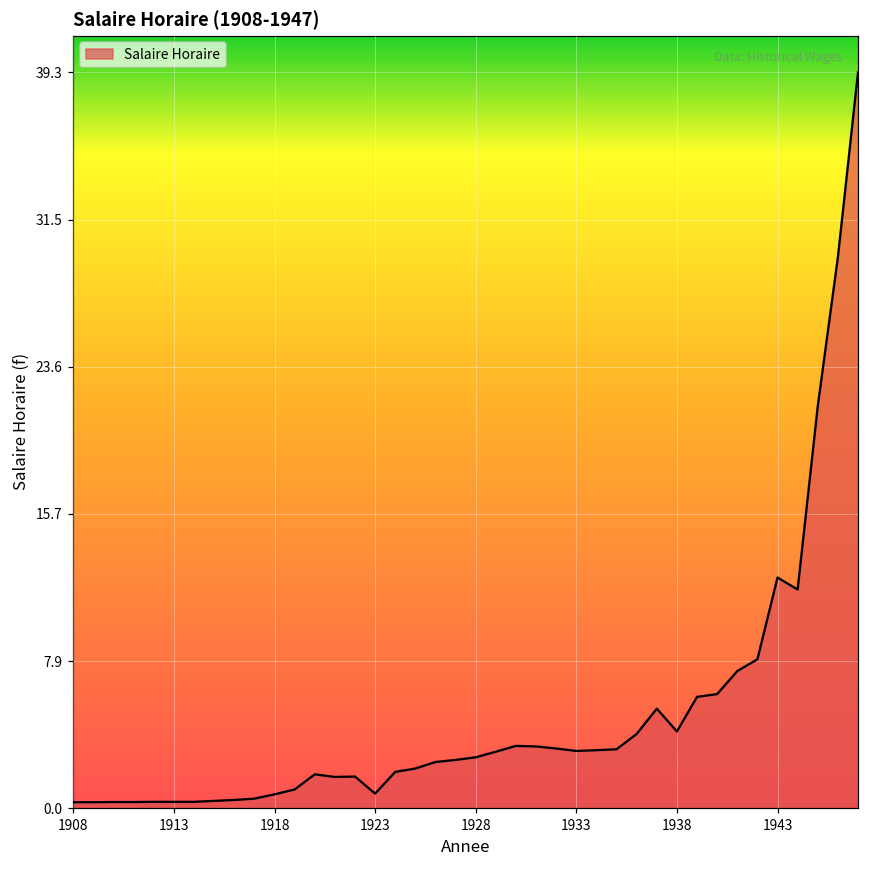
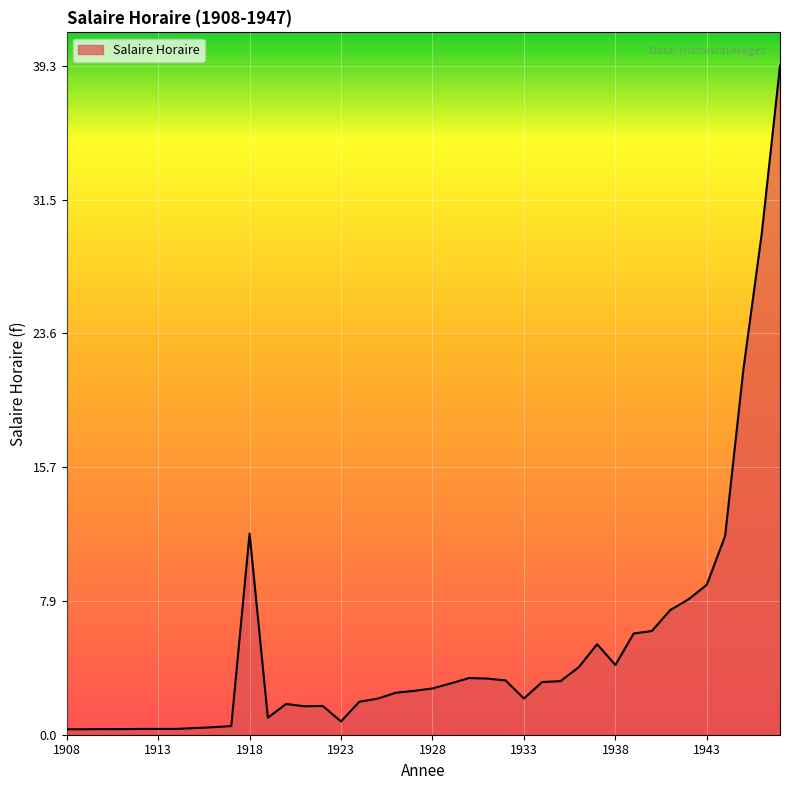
  {
    "1908": 0.3,
    "1913": 0.3,
-   "1918": 0.7,
+   "1918": 11.8,
    "1923": 0.8,
    "1928": 2.7,
-   "1933": 3.1,
+   "1933": 2.1,
    "1938": 4.1,
-   "1943": 12.3
+   "1943": 8.8
  }
